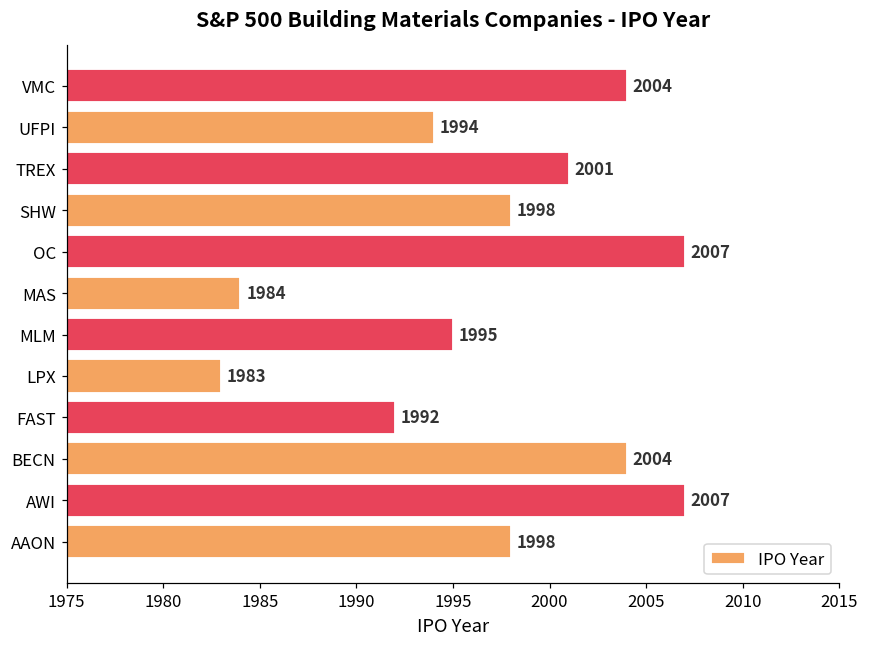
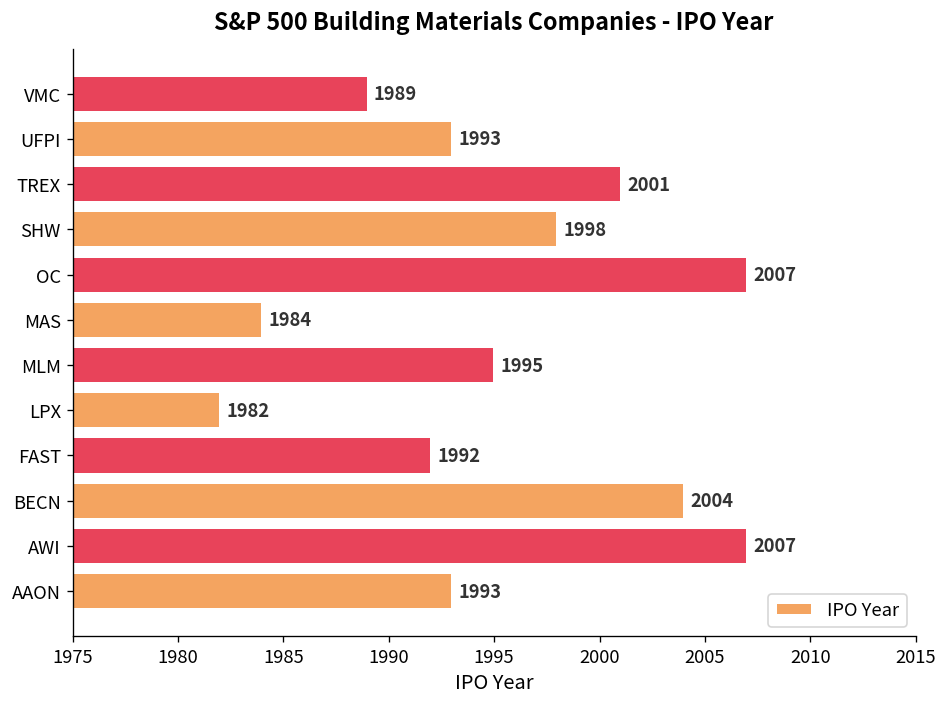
  {
-   "VMC": 2004,
-   "UFPI": 1994,
+   "VMC": 1989,
+   "UFPI": 1993,
    "TREX": 2001,
    "SHW": 1998,
    "OC": 2007,
    "MAS": 1984,
    "MLM": 1995,
-   "LPX": 1983,
+   "LPX": 1982,
    "FAST": 1992,
    "BECN": 2004,
    "AWI": 2007,
-   "AAON": 1998
+   "AAON": 1993
  }
